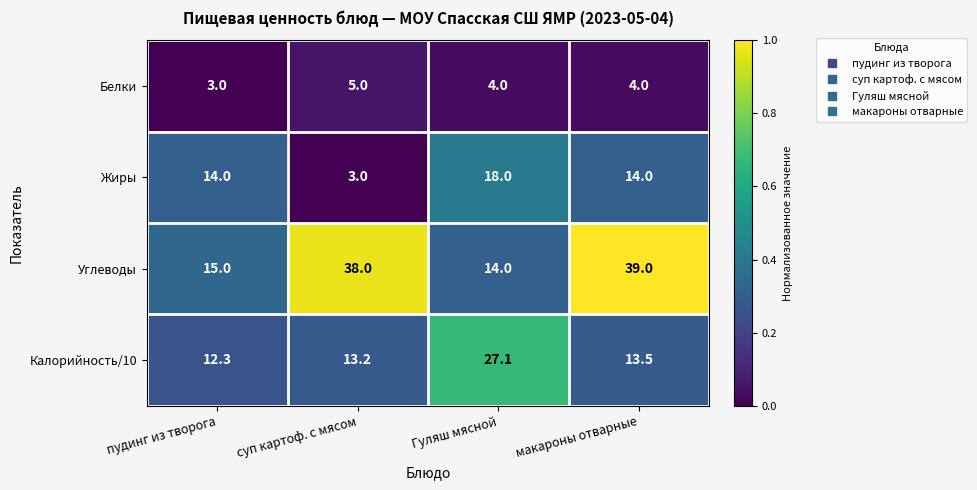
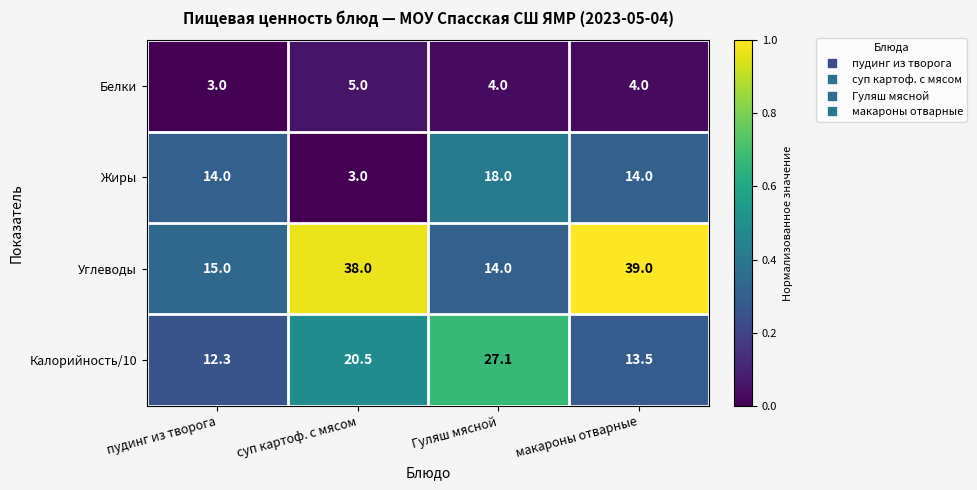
  {
    "Белки": {
      "пудинг из творога": 3.0,
      "суп картоф. с мясом": 5.0,
      "Гуляш мясной": 4.0,
      "макароны отварные": 4.0
    },
    "Жиры": {
      "пудинг из творога": 14.0,
      "суп картоф. с мясом": 3.0,
      "Гуляш мясной": 18.0,
      "макароны отварные": 14.0
    },
    "Углеводы": {
      "пудинг из творога": 15.0,
      "суп картоф. с мясом": 38.0,
      "Гуляш мясной": 14.0,
      "макароны отварные": 39.0
    },
    "Калорийность/10": {
      "пудинг из творога": 12.3,
-     "суп картоф. с мясом": 13.2,
+     "суп картоф. с мясом": 20.5,
      "Гуляш мясной": 27.1,
      "макароны отварные": 13.5
    }
  }
